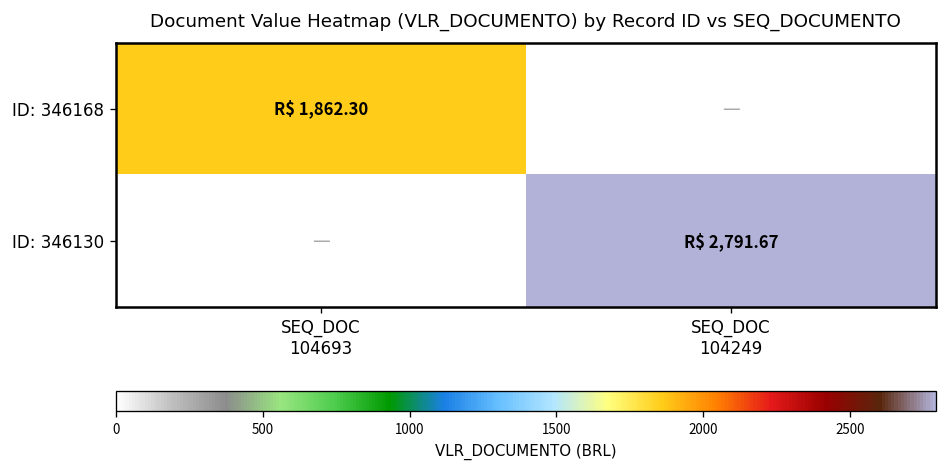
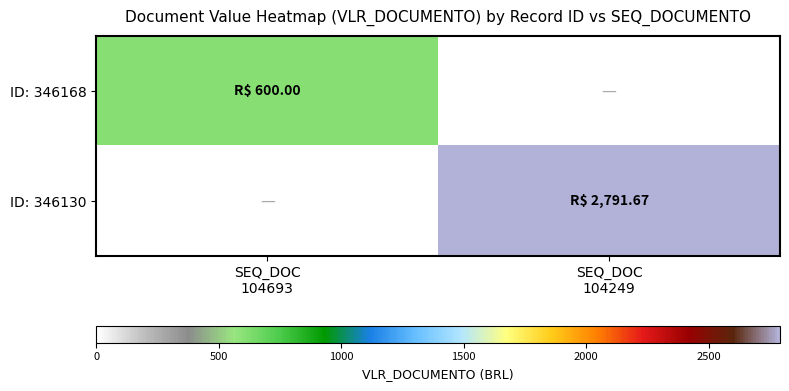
  {
    "ID: 346168": {
-     "SEQ_DOC 104693": "1,862.30"
+     "SEQ_DOC 104693": "600.00"
    },
    "ID: 346130": {
      "SEQ_DOC 104249": "2,791.67"
    }
  }
